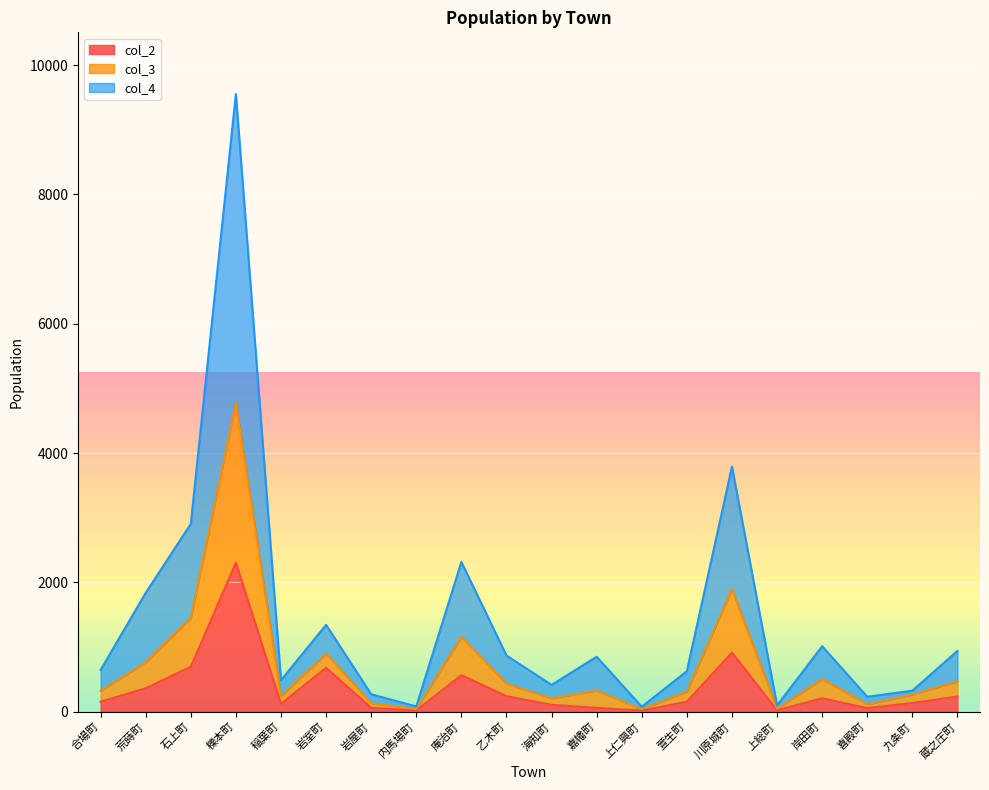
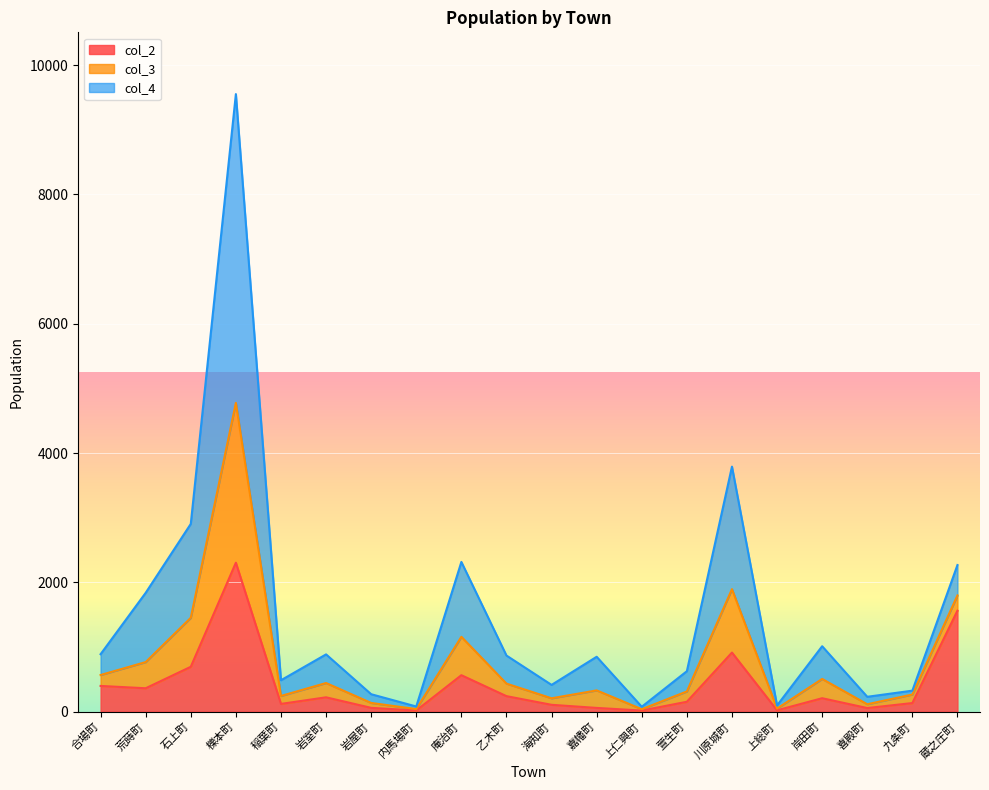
  {
    "col_2": {
-     "合場町": 200,
+     "合場町": 400,
      "荒蒔町": 400,
      "石上町": 700,
      "櫟本町": 2300,
      "稲葉町": 100,
-     "岩室町": 700,
+     "岩室町": 200,
      "岩屋町": 100,
      "庵治町": 600,
      "乙木町": 200,
      "海知町": 100,
      "嘉幡町": 100,
      "萱生町": 200,
      "川原城町": 900,
      "岸田町": 200,
      "喜殿町": 100,
      "九条町": 100,
-     "蔵之庄町": 200
+     "蔵之庄町": 1600
    },
    "col_3": {
      "合場町": 200,
      "荒蒔町": 400,
      "石上町": 800,
      "櫟本町": 2500,
      "稲葉町": 100,
      "岩室町": 200,
      "岩屋町": 100,
      "庵治町": 600,
      "乙木町": 200,
      "海知町": 100,
      "嘉幡町": 300,
      "萱生町": 200,
      "川原城町": 1000,
      "岸田町": 300,
      "喜殿町": 100,
      "九条町": 100,
      "蔵之庄町": 200
    },
    "col_4": {
      "合場町": 300,
      "荒蒔町": 1100,
      "石上町": 1500,
      "櫟本町": 4800,
      "稲葉町": 200,
      "岩室町": 400,
      "岩屋町": 100,
      "内馬場町": 0,
      "庵治町": 1200,
      "乙木町": 400,
      "海知町": 200,
      "嘉幡町": 500,
      "萱生町": 300,
      "川原城町": 1900,
      "上総町": 0,
      "岸田町": 500,
      "喜殿町": 100,
      "九条町": 100,
      "蔵之庄町": 500
    }
  }
